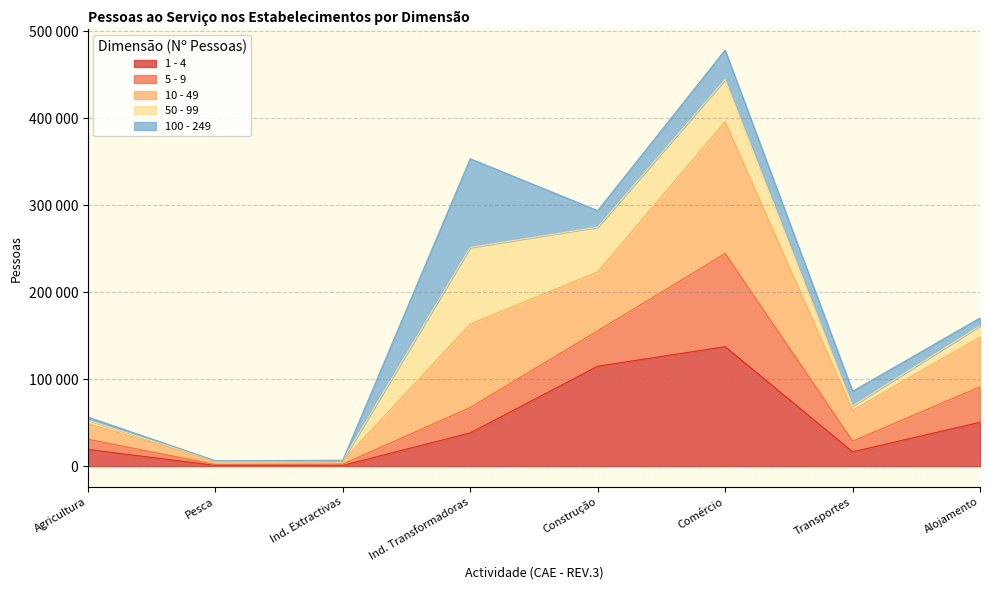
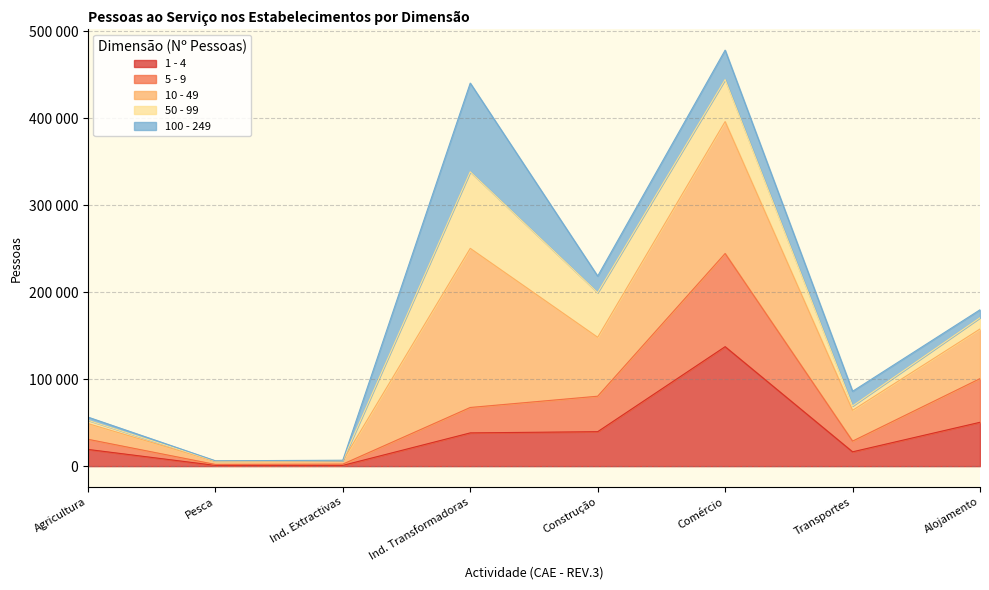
  {
    "1 - 4": {
      "Agricultura": 20000,
      "Ind. Transformadoras": 40000,
-     "Construção": 110000,
+     "Construção": 40000,
      "Comércio": 140000,
      "Transportes": 20000,
      "Alojamento": 50000
    },
    "5 - 9": {
      "Agricultura": 10000,
      "Ind. Transformadoras": 30000,
      "Construção": 40000,
      "Comércio": 110000,
      "Transportes": 10000,
-     "Alojamento": 40000
+     "Alojamento": 50000
    },
    "10 - 49": {
      "Agricultura": 20000,
-     "Ind. Transformadoras": 100000,
+     "Ind. Transformadoras": 180000,
      "Construção": 70000,
      "Comércio": 150000,
      "Transportes": 40000,
      "Alojamento": 60000
    },
    "50 - 99": {
      "Agricultura": 0,
      "Ind. Transformadoras": 90000,
      "Construção": 50000,
      "Comércio": 50000,
      "Transportes": 0,
      "Alojamento": 10000
    },
    "100 - 249": {
      "Agricultura": 0,
      "Ind. Transformadoras": 100000,
      "Construção": 20000,
      "Comércio": 30000,
      "Transportes": 20000,
      "Alojamento": 10000
    }
  }
